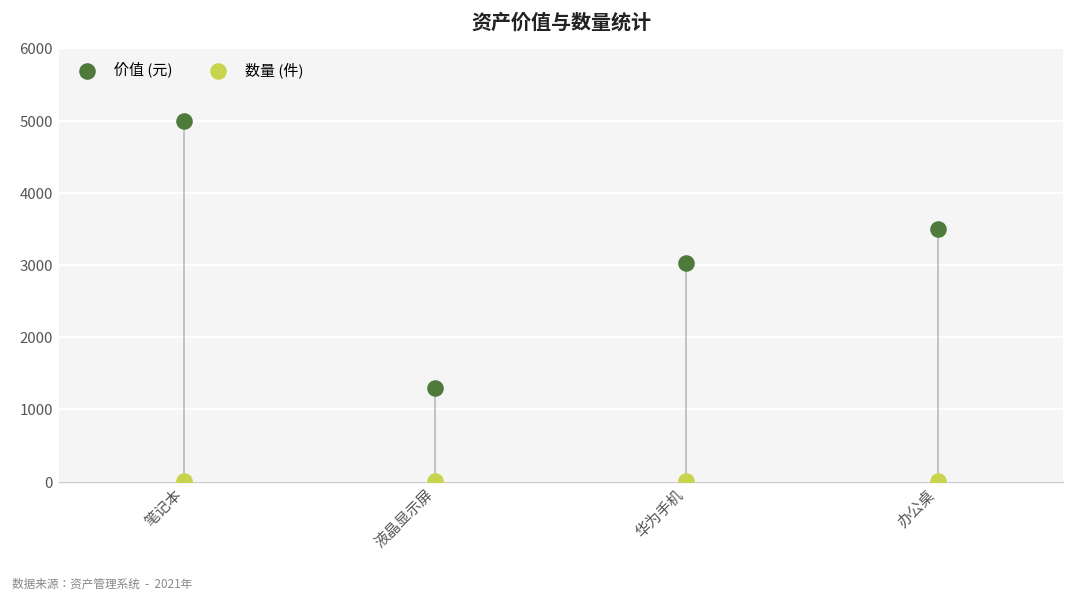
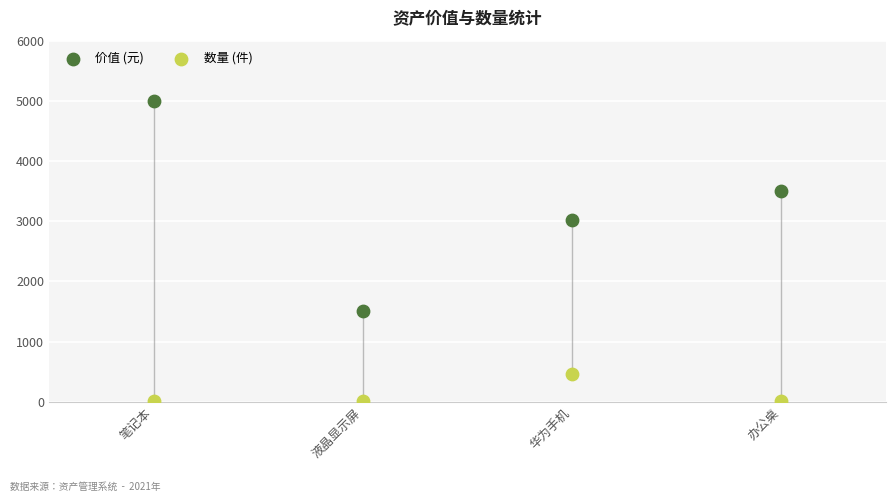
  {
    "价值 (元)": {
-     "液晶显示屏": 1300
+     "液晶显示屏": 1500
    },
    "数量 (件)": {
-     "华为手机": 0
+     "华为手机": 500
    }
  }
